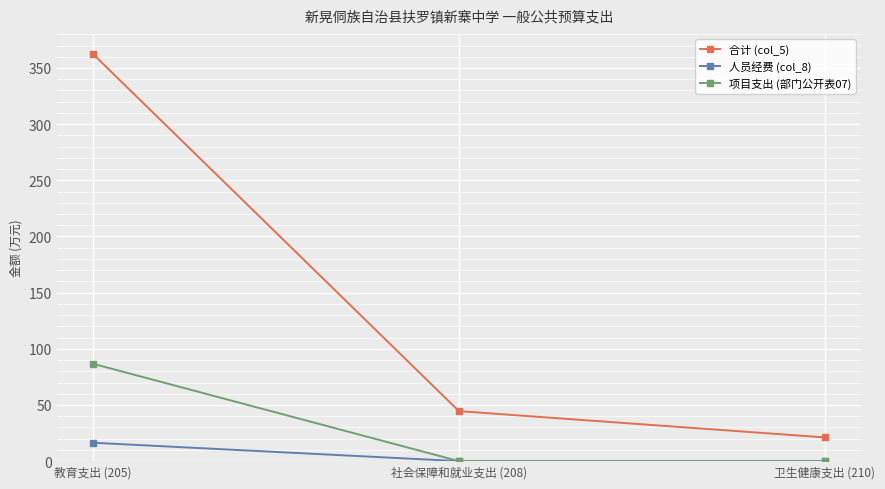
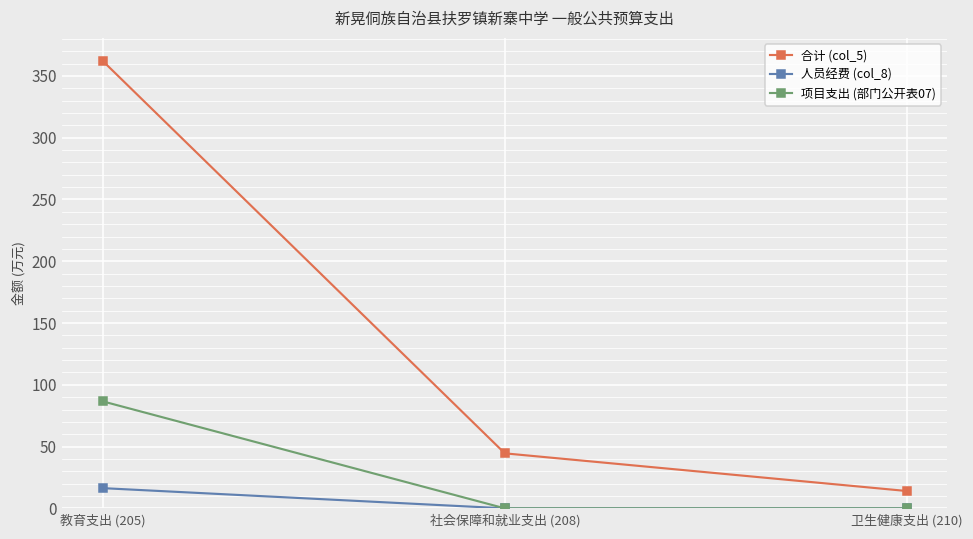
  {
    "合计 (col_5)": {
      "教育支出 (205)": 362,
      "社会保障和就业支出 (208)": 45,
-     "卫生健康支出 (210)": 21
+     "卫生健康支出 (210)": 14
    },
    "人员经费 (col_8)": {
      "教育支出 (205)": 16
    },
    "项目支出 (部门公开表07)": {
      "教育支出 (205)": 87
    }
  }
